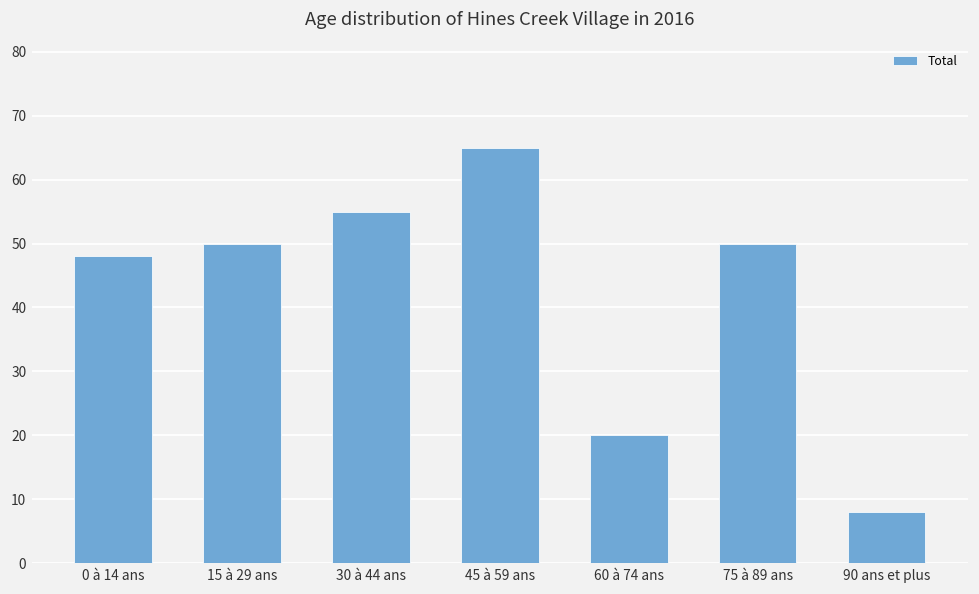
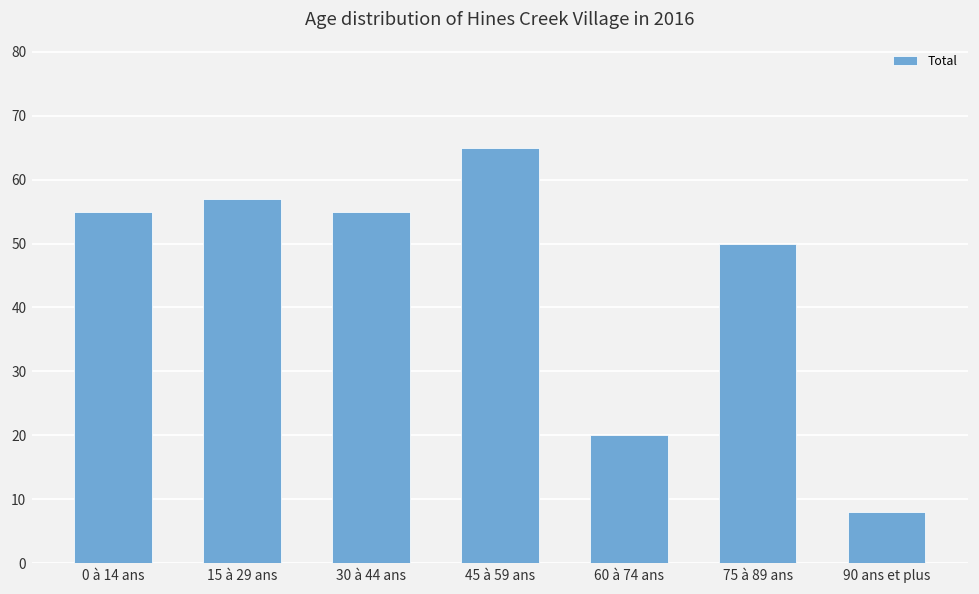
  {
-   "0 à 14 ans": 48,
-   "15 à 29 ans": 50,
+   "0 à 14 ans": 55,
+   "15 à 29 ans": 57,
    "30 à 44 ans": 55,
    "45 à 59 ans": 65,
    "60 à 74 ans": 20,
    "75 à 89 ans": 50,
    "90 ans et plus": 8
  }
